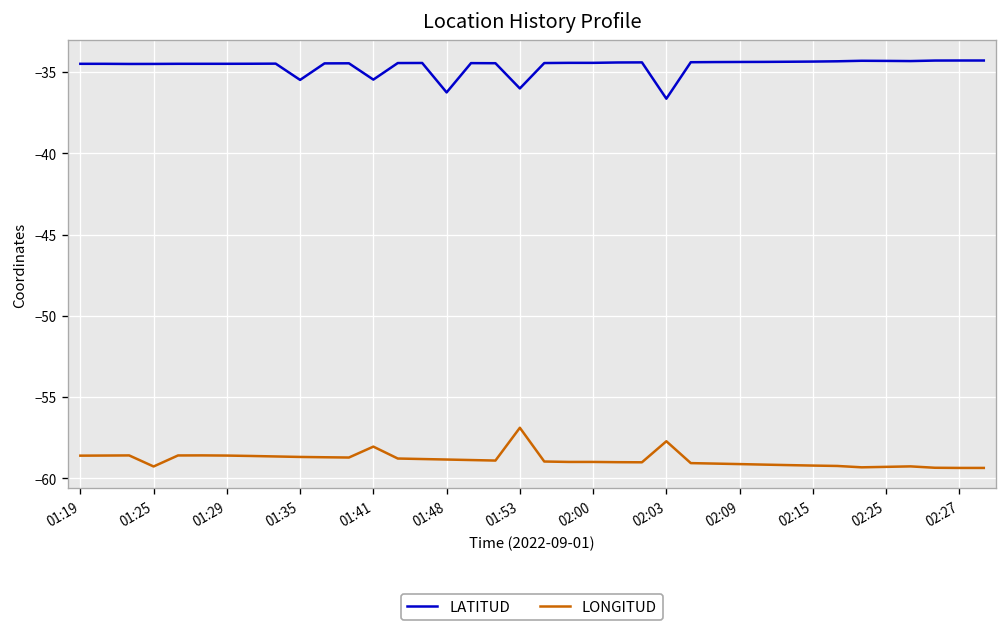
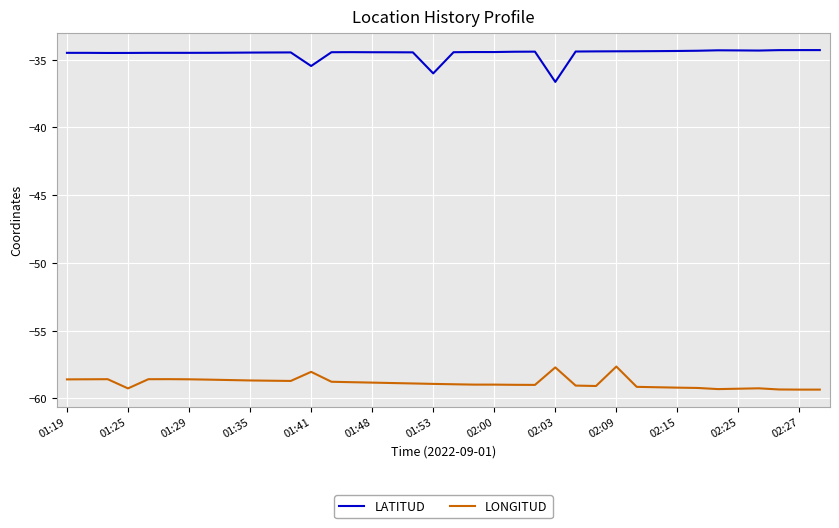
  {
    "LATITUD": {
      "01:19": -34.5,
      "01:25": -34.5,
      "01:29": -34.5,
-     "01:35": -35.5,
+     "01:35": -34.5,
      "01:41": -35.5,
-     "01:48": -36.2,
+     "01:48": -34.4,
      "01:53": -36.0,
      "02:03": -36.6,
      "02:09": -34.4,
      "02:15": -34.3
    },
    "LONGITUD": {
      "01:19": -58.6,
      "01:25": -59.3,
      "01:29": -58.6,
      "01:35": -58.7,
      "01:41": -58.1,
      "01:48": -58.8,
-     "01:53": -56.9,
+     "01:53": -58.9,
      "02:03": -57.7,
-     "02:09": -59.1,
+     "02:09": -57.7,
      "02:15": -59.2
    }
  }
